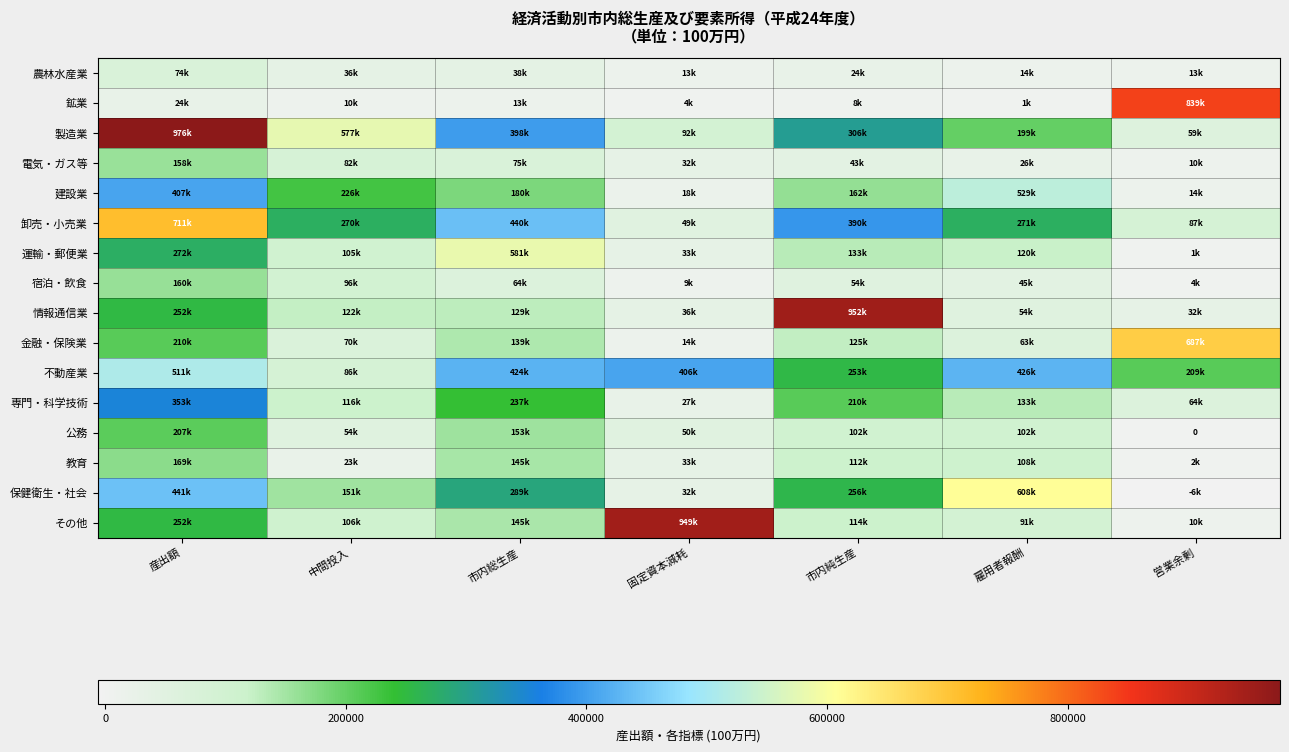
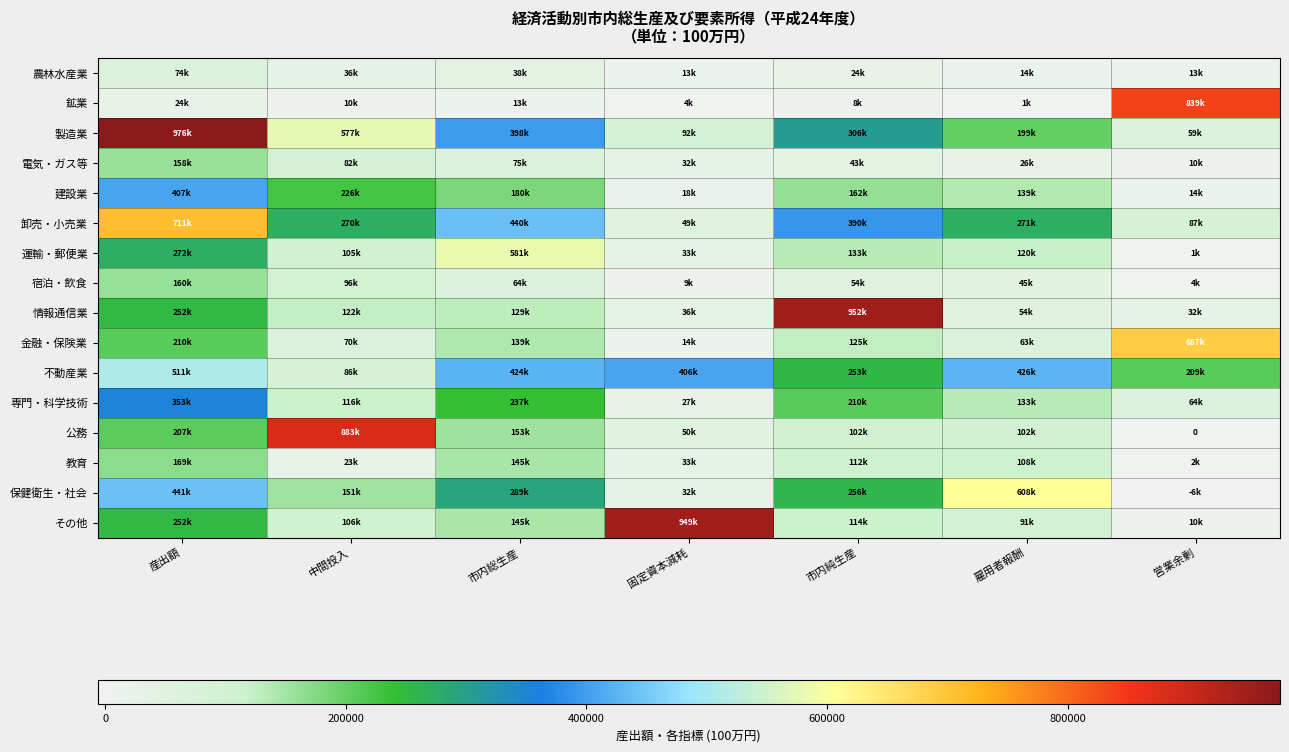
  {
    "農林水産業": {
      "産出額": "74k",
      "中間投入": "36k",
      "市内総生産": "38k",
      "固定資本減耗": "13k",
      "市内純生産": "24k",
      "雇用者報酬": "14k",
      "営業余剰": "13k"
    },
    "鉱業": {
      "産出額": "24k",
      "中間投入": "10k",
      "市内総生産": "13k",
      "固定資本減耗": "4k",
      "市内純生産": "8k",
      "雇用者報酬": "1k",
      "営業余剰": "839k"
    },
    "製造業": {
      "産出額": "976k",
      "中間投入": "577k",
      "市内総生産": "398k",
      "固定資本減耗": "92k",
      "市内純生産": "306k",
      "雇用者報酬": "199k",
      "営業余剰": "59k"
    },
    "電気・ガス等": {
      "産出額": "158k",
      "中間投入": "82k",
      "市内総生産": "75k",
      "固定資本減耗": "32k",
      "市内純生産": "43k",
      "雇用者報酬": "26k",
      "営業余剰": "10k"
    },
    "建設業": {
      "産出額": "407k",
      "中間投入": "226k",
      "市内総生産": "180k",
      "固定資本減耗": "18k",
      "市内純生産": "162k",
-     "雇用者報酬": "529k",
+     "雇用者報酬": "139k",
      "営業余剰": "14k"
    },
    "卸売・小売業": {
      "産出額": "711k",
      "中間投入": "270k",
      "市内総生産": "440k",
      "固定資本減耗": "49k",
      "市内純生産": "390k",
      "雇用者報酬": "271k",
      "営業余剰": "87k"
    },
    "運輸・郵便業": {
      "産出額": "272k",
      "中間投入": "105k",
      "市内総生産": "581k",
      "固定資本減耗": "33k",
      "市内純生産": "133k",
      "雇用者報酬": "120k",
      "営業余剰": "1k"
    },
    "宿泊・飲食": {
      "産出額": "160k",
      "中間投入": "96k",
      "市内総生産": "64k",
      "固定資本減耗": "9k",
      "市内純生産": "54k",
      "雇用者報酬": "45k",
      "営業余剰": "4k"
    },
    "情報通信業": {
      "産出額": "252k",
      "中間投入": "122k",
      "市内総生産": "129k",
      "固定資本減耗": "36k",
      "市内純生産": "952k",
      "雇用者報酬": "54k",
      "営業余剰": "32k"
    },
    "金融・保険業": {
      "産出額": "210k",
      "中間投入": "70k",
      "市内総生産": "139k",
      "固定資本減耗": "14k",
      "市内純生産": "125k",
      "雇用者報酬": "63k",
      "営業余剰": "687k"
    },
    "不動産業": {
      "産出額": "511k",
      "中間投入": "86k",
      "市内総生産": "424k",
      "固定資本減耗": "406k",
      "市内純生産": "253k",
      "雇用者報酬": "426k",
      "営業余剰": "209k"
    },
    "専門・科学技術": {
      "産出額": "353k",
      "中間投入": "116k",
      "市内総生産": "237k",
      "固定資本減耗": "27k",
      "市内純生産": "210k",
      "雇用者報酬": "133k",
      "営業余剰": "64k"
    },
    "公務": {
      "産出額": "207k",
-     "中間投入": "54k",
+     "中間投入": "883k",
      "市内総生産": "153k",
      "固定資本減耗": "50k",
      "市内純生産": "102k",
      "雇用者報酬": "102k",
      "営業余剰": "0"
    },
    "教育": {
      "産出額": "169k",
      "中間投入": "23k",
      "市内総生産": "145k",
      "固定資本減耗": "33k",
      "市内純生産": "112k",
      "雇用者報酬": "108k",
      "営業余剰": "2k"
    },
    "保健衛生・社会": {
      "産出額": "441k",
      "中間投入": "151k",
      "市内総生産": "289k",
      "固定資本減耗": "32k",
      "市内純生産": "256k",
      "雇用者報酬": "608k",
      "営業余剰": "-6k"
    },
    "その他": {
      "産出額": "252k",
      "中間投入": "106k",
      "市内総生産": "145k",
      "固定資本減耗": "949k",
      "市内純生産": "114k",
      "雇用者報酬": "91k",
      "営業余剰": "10k"
    }
  }
